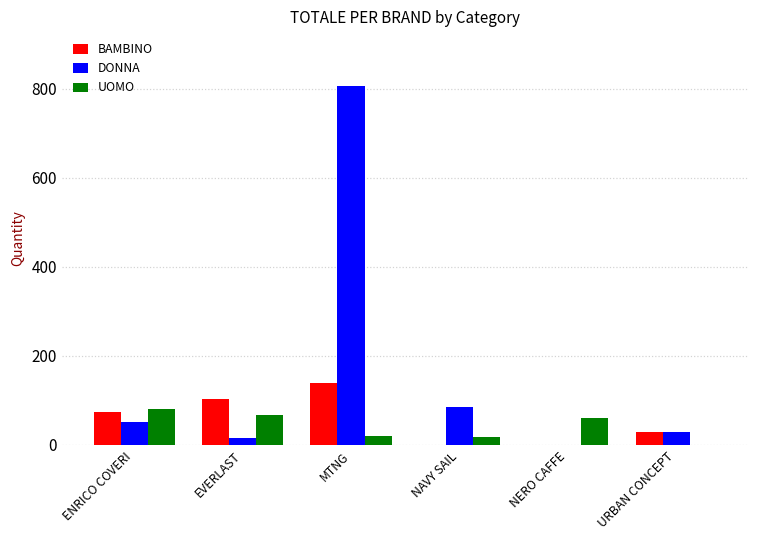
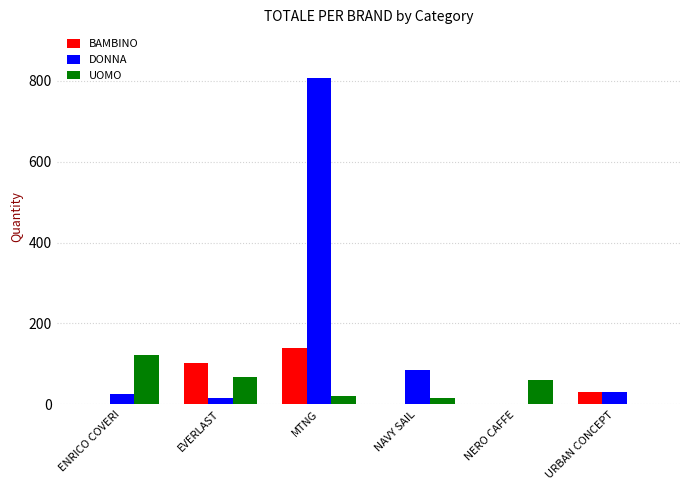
  {
    "BAMBINO": {
-     "ENRICO COVERI": 70,
+     "ENRICO COVERI": 0,
      "EVERLAST": 100,
      "MTNG": 140,
      "NAVY SAIL": 0,
      "NERO CAFFE": 0,
      "URBAN CONCEPT": 30
    },
    "DONNA": {
-     "ENRICO COVERI": 50,
+     "ENRICO COVERI": 30,
      "EVERLAST": 20,
      "MTNG": 810,
      "NAVY SAIL": 90,
      "NERO CAFFE": 0,
      "URBAN CONCEPT": 30
    },
    "UOMO": {
-     "ENRICO COVERI": 80,
+     "ENRICO COVERI": 120,
      "EVERLAST": 70,
      "MTNG": 20,
      "NAVY SAIL": 20,
      "NERO CAFFE": 60,
      "URBAN CONCEPT": 0
    }
  }
